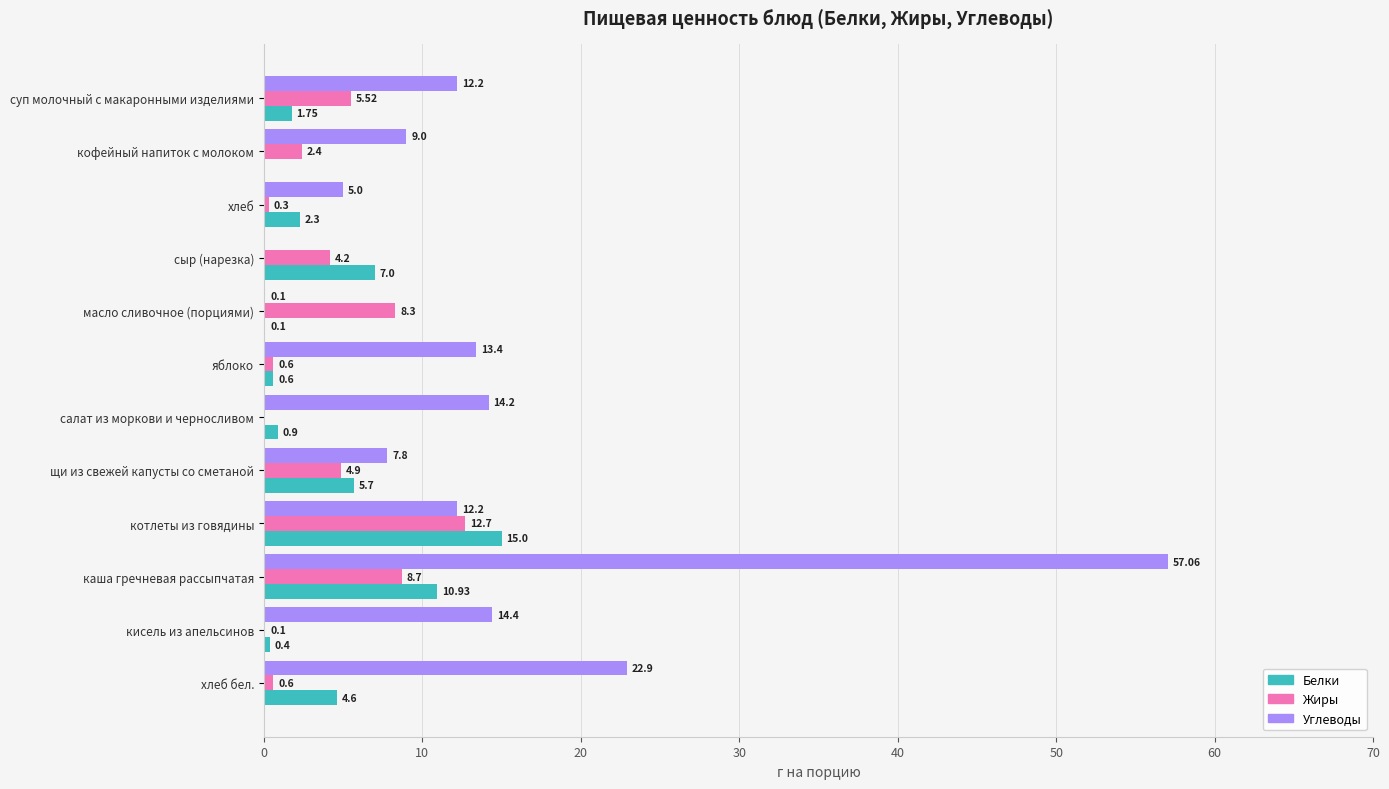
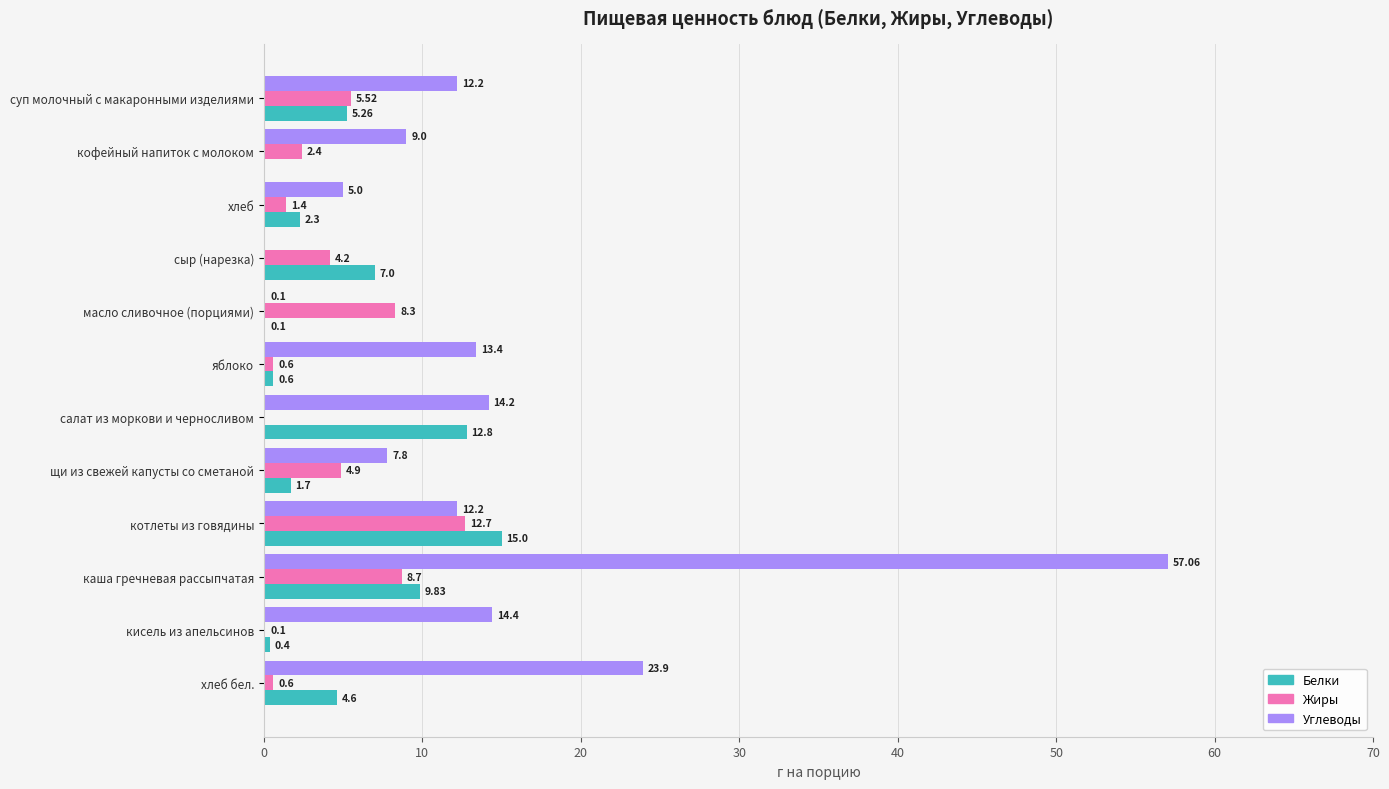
  {
    "Белки": {
-     "суп молочный с макаронными изделиями": 1.75,
+     "суп молочный с макаронными изделиями": 5.26,
      "хлеб": 2.3,
      "сыр (нарезка)": 7.0,
      "масло сливочное (порциями)": 0.1,
      "яблоко": 0.6,
-     "салат из моркови и черносливом": 0.9,
-     "щи из свежей капусты со сметаной": 5.7,
+     "салат из моркови и черносливом": 12.8,
+     "щи из свежей капусты со сметаной": 1.7,
      "котлеты из говядины": 15.0,
-     "каша гречневая рассыпчатая": 10.93,
+     "каша гречневая рассыпчатая": 9.83,
      "кисель из апельсинов": 0.4,
      "хлеб бел.": 4.6
    },
    "Жиры": {
      "суп молочный с макаронными изделиями": 5.52,
      "кофейный напиток с молоком": 2.4,
-     "хлеб": 0.3,
+     "хлеб": 1.4,
      "сыр (нарезка)": 4.2,
      "масло сливочное (порциями)": 8.3,
      "яблоко": 0.6,
      "щи из свежей капусты со сметаной": 4.9,
      "котлеты из говядины": 12.7,
      "каша гречневая рассыпчатая": 8.7,
      "кисель из апельсинов": 0.1,
      "хлеб бел.": 0.6
    },
    "Углеводы": {
      "суп молочный с макаронными изделиями": 12.2,
      "кофейный напиток с молоком": 9.0,
      "хлеб": 5.0,
      "масло сливочное (порциями)": 0.1,
      "яблоко": 13.4,
      "салат из моркови и черносливом": 14.2,
      "щи из свежей капусты со сметаной": 7.8,
      "котлеты из говядины": 12.2,
      "каша гречневая рассыпчатая": 57.06,
      "кисель из апельсинов": 14.4,
-     "хлеб бел.": 22.9
+     "хлеб бел.": 23.9
    }
  }
